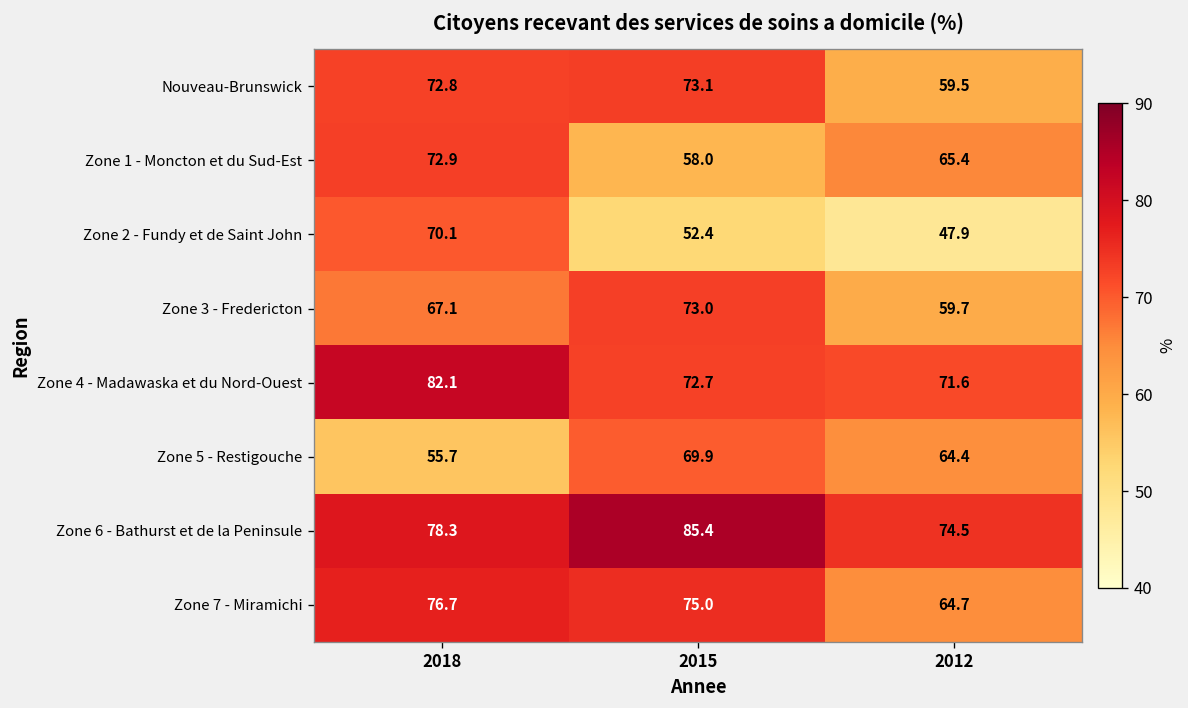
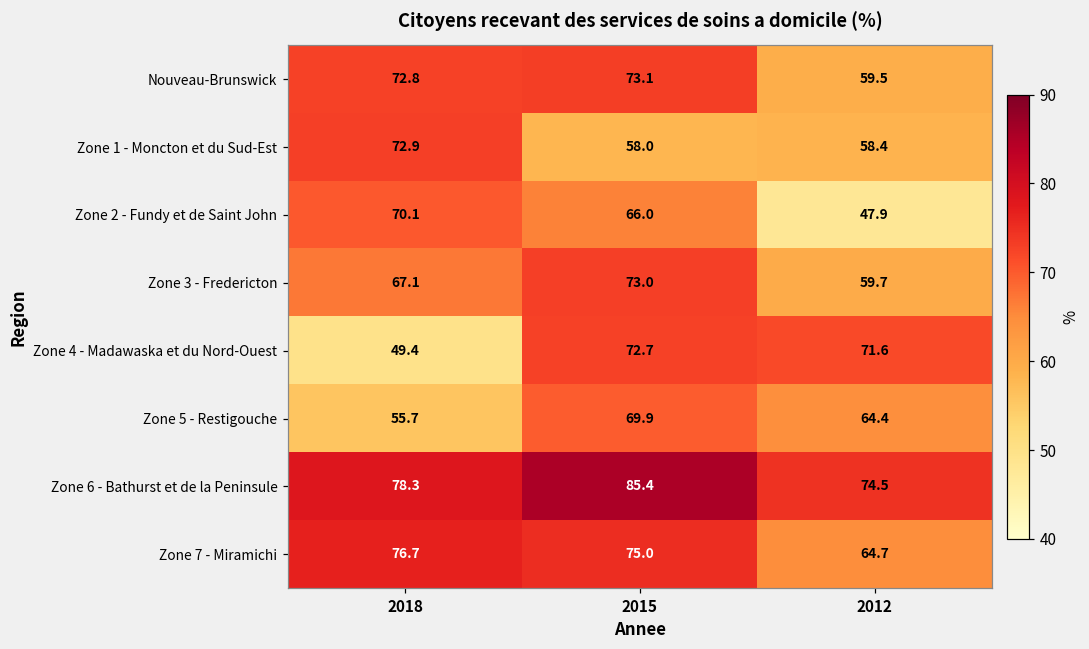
  {
    "Nouveau-Brunswick": {
      "2018": 72.8,
      "2015": 73.1,
      "2012": 59.5
    },
    "Zone 1 - Moncton et du Sud-Est": {
      "2018": 72.9,
      "2015": 58.0,
-     "2012": 65.4
+     "2012": 58.4
    },
    "Zone 2 - Fundy et de Saint John": {
      "2018": 70.1,
-     "2015": 52.4,
+     "2015": 66.0,
      "2012": 47.9
    },
    "Zone 3 - Fredericton": {
      "2018": 67.1,
      "2015": 73.0,
      "2012": 59.7
    },
    "Zone 4 - Madawaska et du Nord-Ouest": {
-     "2018": 82.1,
+     "2018": 49.4,
      "2015": 72.7,
      "2012": 71.6
    },
    "Zone 5 - Restigouche": {
      "2018": 55.7,
      "2015": 69.9,
      "2012": 64.4
    },
    "Zone 6 - Bathurst et de la Peninsule": {
      "2018": 78.3,
      "2015": 85.4,
      "2012": 74.5
    },
    "Zone 7 - Miramichi": {
      "2018": 76.7,
      "2015": 75.0,
      "2012": 64.7
    }
  }
